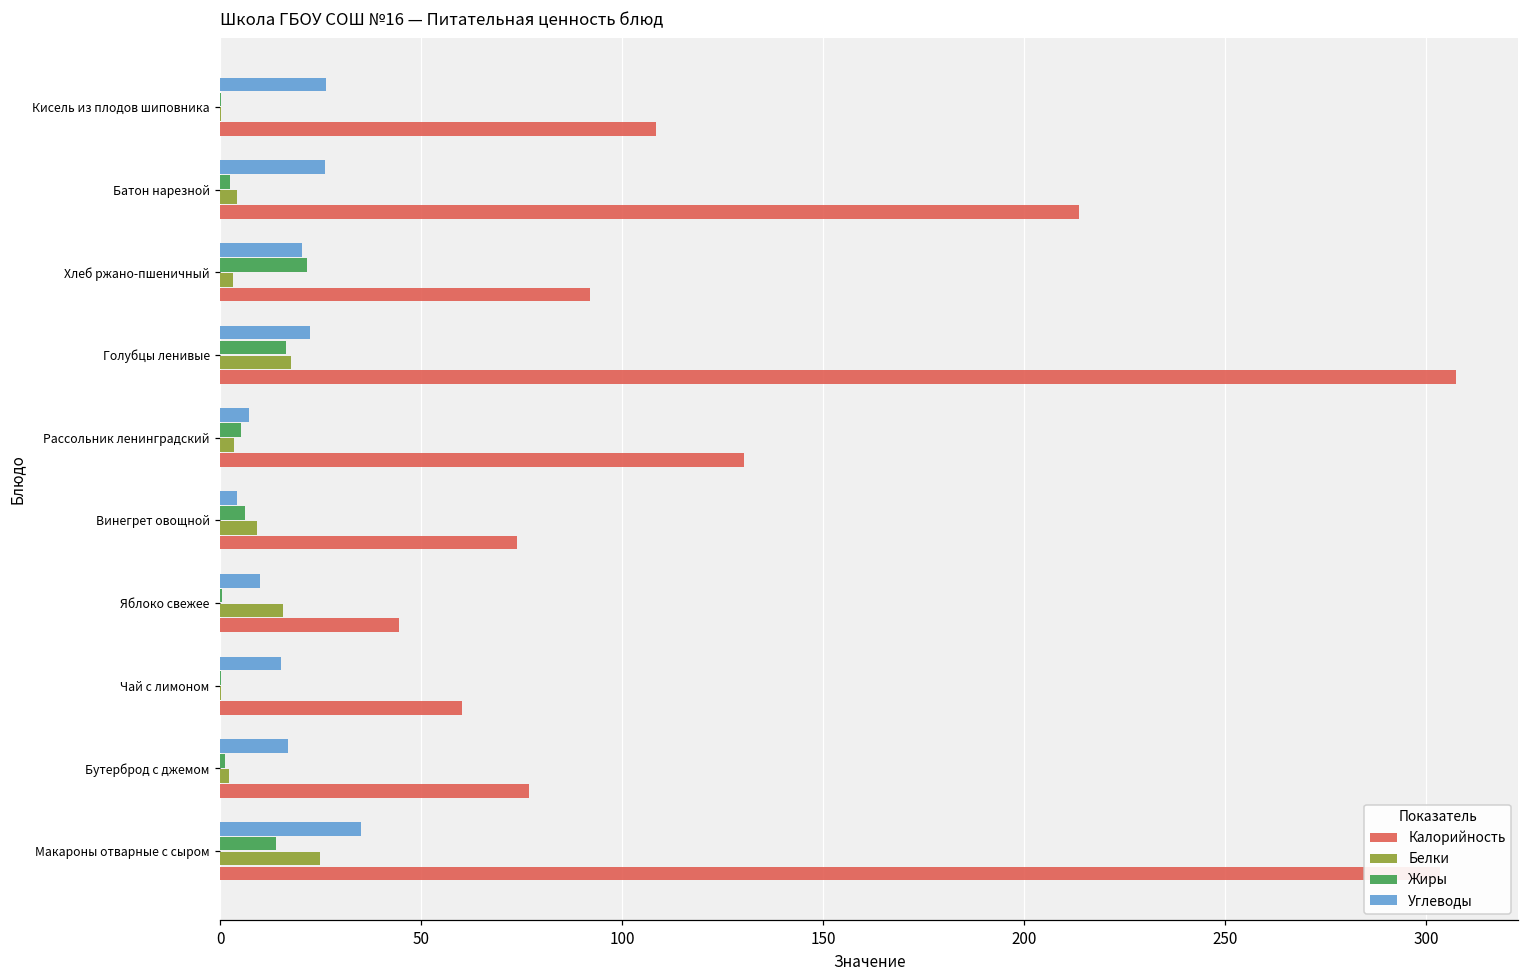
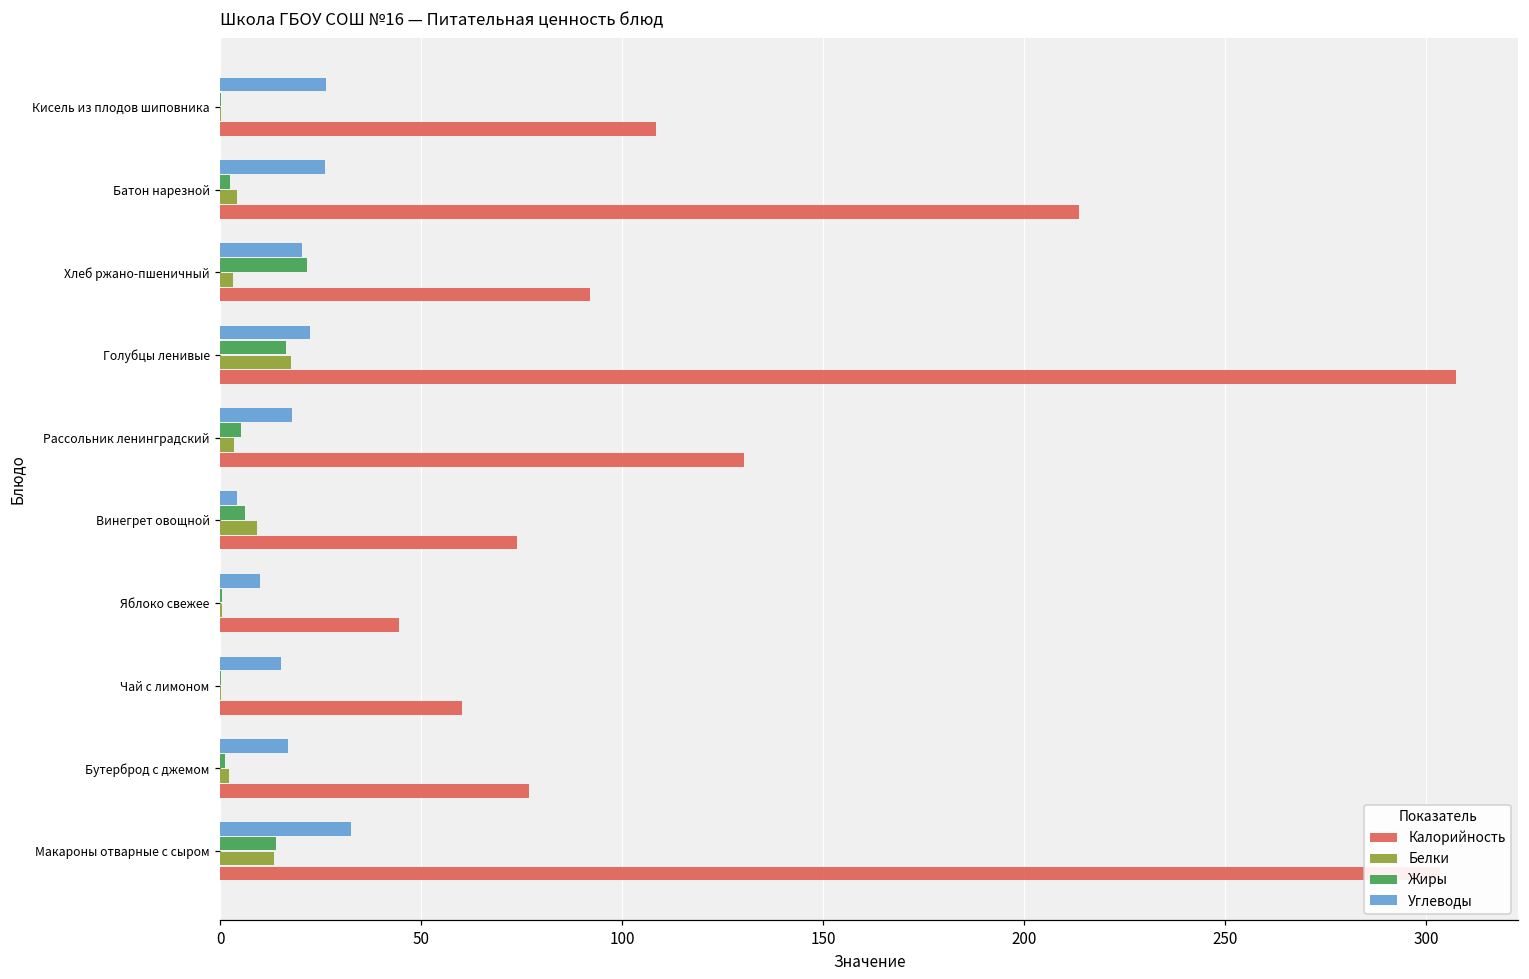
  {
    "Калорийность": {
      "Кисель из плодов шиповника": 108,
      "Батон нарезной": 214,
      "Хлеб ржано-пшеничный": 92,
      "Голубцы ленивые": 308,
      "Рассольник ленинградский": 130,
      "Винегрет овощной": 74,
      "Яблоко свежее": 44,
      "Чай с лимоном": 60,
      "Бутерброд с джемом": 77
    },
    "Белки": {
      "Батон нарезной": 4,
      "Хлеб ржано-пшеничный": 3,
      "Голубцы ленивые": 18,
      "Рассольник ленинградский": 3,
      "Винегрет овощной": 9,
-     "Яблоко свежее": 16,
+     "Яблоко свежее": 0,
      "Бутерброд с джемом": 2,
-     "Макароны отварные с сыром": 25
+     "Макароны отварные с сыром": 13
    },
    "Жиры": {
      "Батон нарезной": 2,
      "Хлеб ржано-пшеничный": 22,
      "Голубцы ленивые": 16,
      "Рассольник ленинградский": 5,
      "Винегрет овощной": 6,
      "Бутерброд с джемом": 1,
      "Макароны отварные с сыром": 14
    },
    "Углеводы": {
      "Кисель из плодов шиповника": 26,
      "Батон нарезной": 26,
      "Хлеб ржано-пшеничный": 20,
      "Голубцы ленивые": 22,
-     "Рассольник ленинградский": 7,
+     "Рассольник ленинградский": 18,
      "Винегрет овощной": 4,
      "Яблоко свежее": 10,
      "Чай с лимоном": 15,
      "Бутерброд с джемом": 17,
-     "Макароны отварные с сыром": 35
+     "Макароны отварные с сыром": 33
    }
  }
